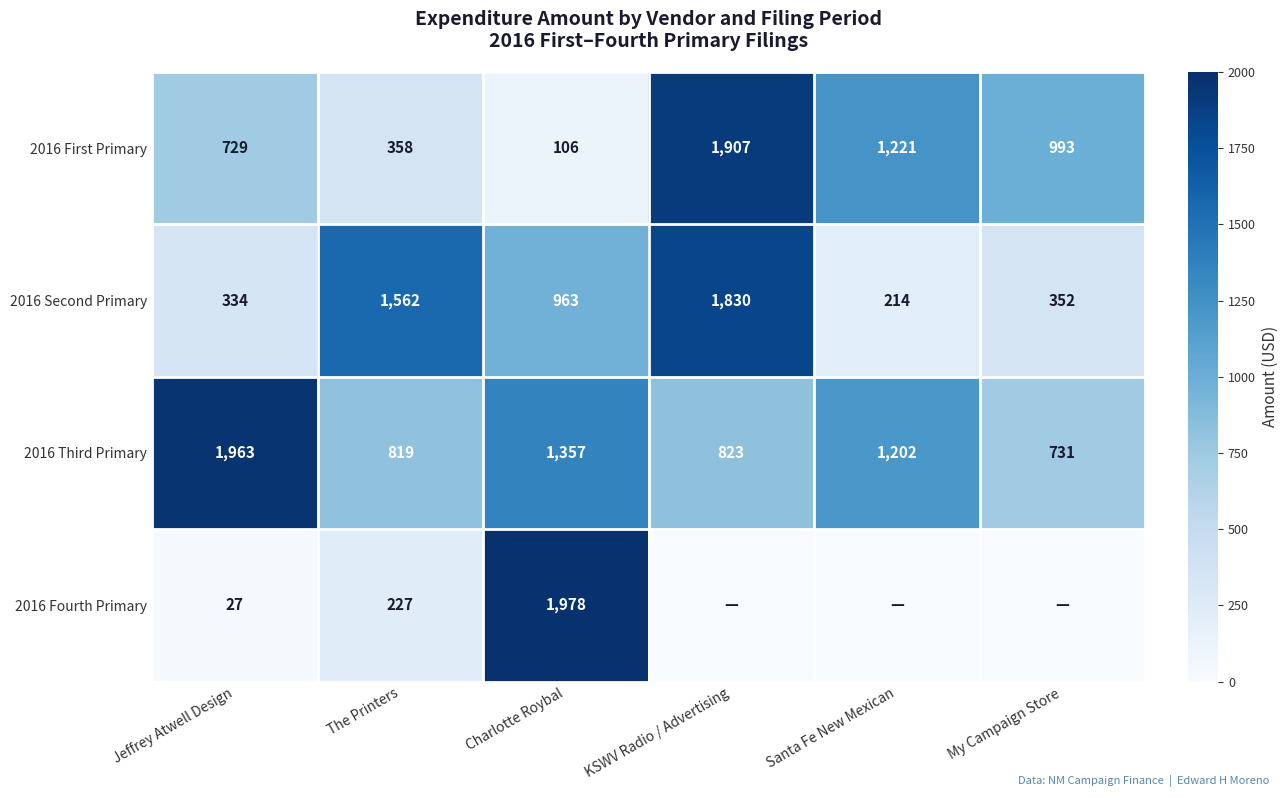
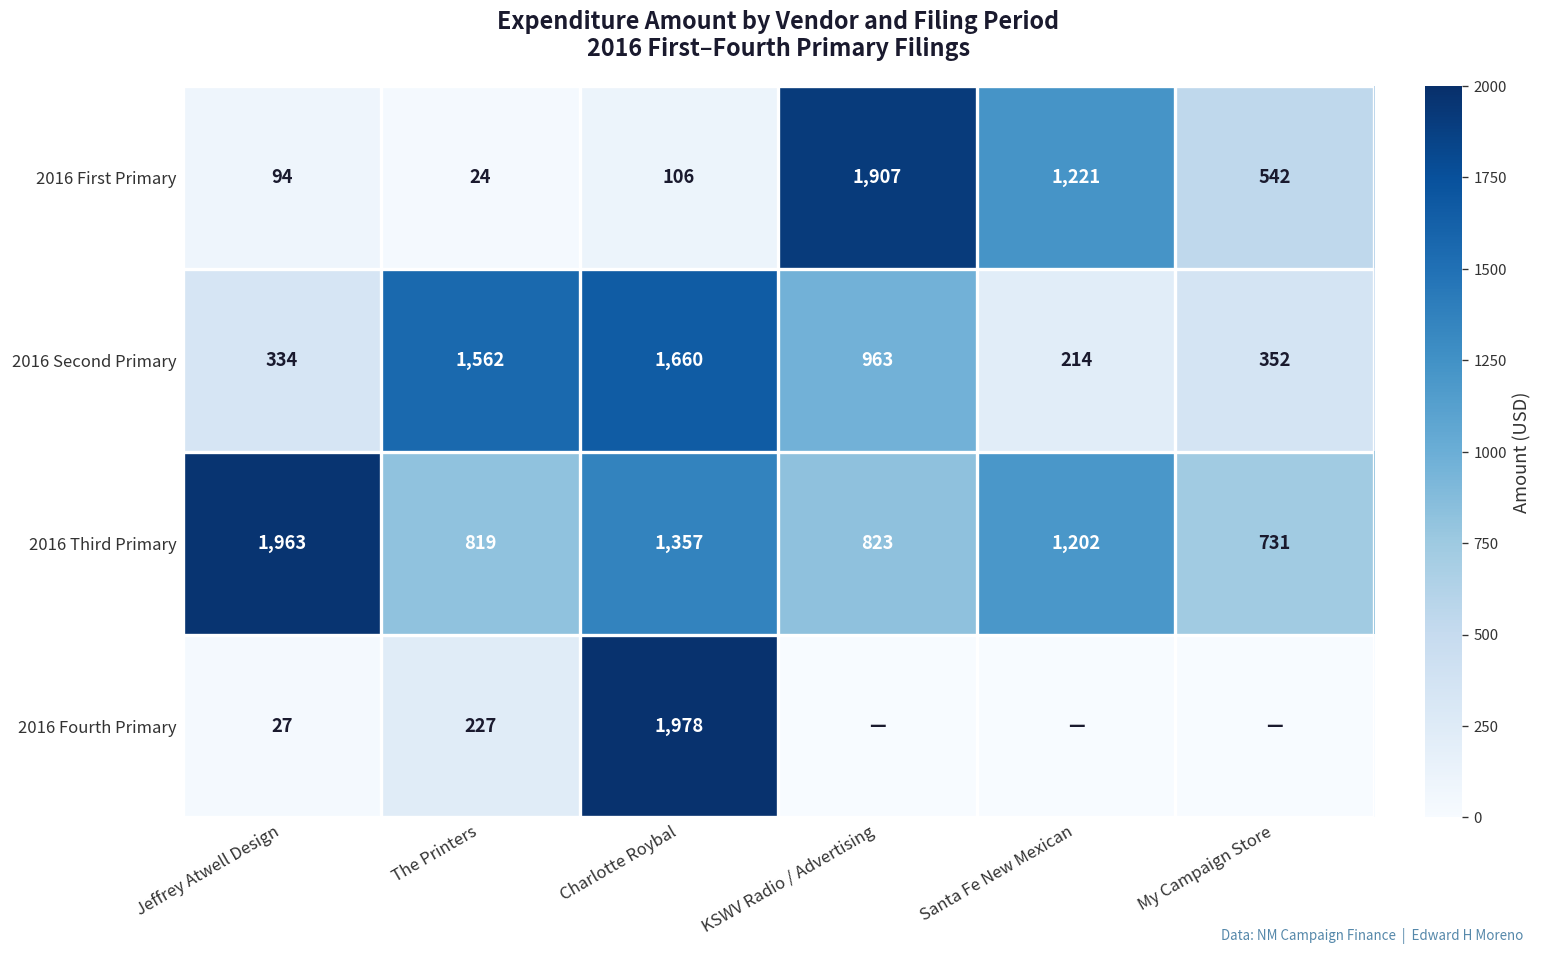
  {
    "2016 First Primary": {
-     "Jeffrey Atwell Design": "729",
-     "The Printers": "358",
+     "Jeffrey Atwell Design": "94",
+     "The Printers": "24",
      "Charlotte Roybal": "106",
      "KSWV Radio / Advertising": "1,907",
      "Santa Fe New Mexican": "1,221",
-     "My Campaign Store": "993"
+     "My Campaign Store": "542"
    },
    "2016 Second Primary": {
      "Jeffrey Atwell Design": "334",
      "The Printers": "1,562",
-     "Charlotte Roybal": "963",
-     "KSWV Radio / Advertising": "1,830",
+     "Charlotte Roybal": "1,660",
+     "KSWV Radio / Advertising": "963",
      "Santa Fe New Mexican": "214",
      "My Campaign Store": "352"
    },
    "2016 Third Primary": {
      "Jeffrey Atwell Design": "1,963",
      "The Printers": "819",
      "Charlotte Roybal": "1,357",
      "KSWV Radio / Advertising": "823",
      "Santa Fe New Mexican": "1,202",
      "My Campaign Store": "731"
    },
    "2016 Fourth Primary": {
      "Jeffrey Atwell Design": "27",
      "The Printers": "227",
      "Charlotte Roybal": "1,978"
    }
  }
